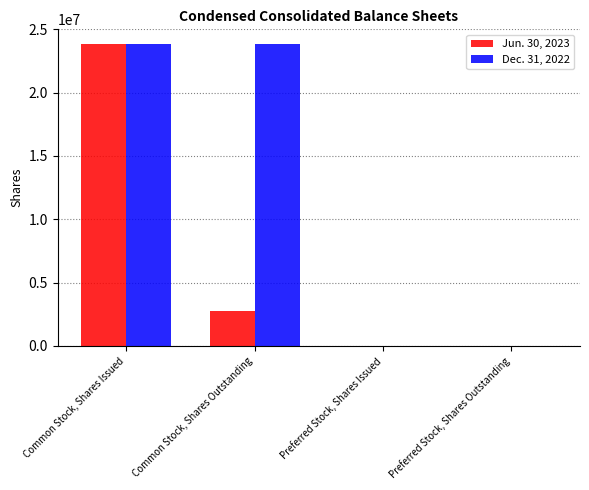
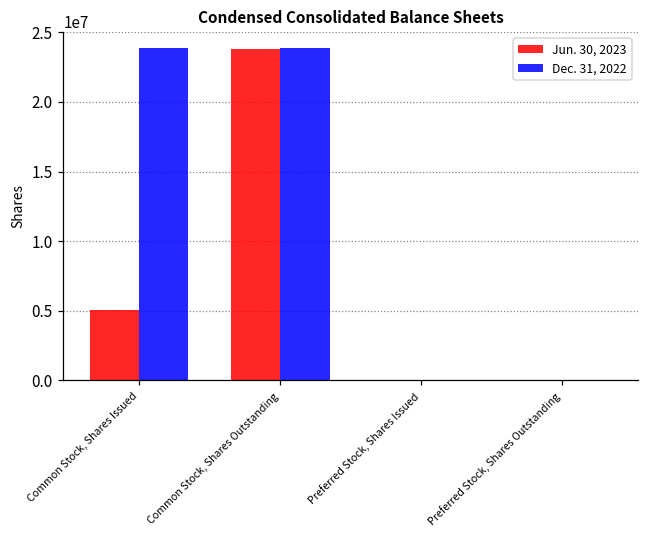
  {
    "Jun. 30, 2023": {
-     "Common Stock, Shares Issued": 23800000,
-     "Common Stock, Shares Outstanding": 2800000,
+     "Common Stock, Shares Issued": 5100000,
+     "Common Stock, Shares Outstanding": 23800000,
      "Preferred Stock, Shares Issued": 0,
      "Preferred Stock, Shares Outstanding": 0
    },
    "Dec. 31, 2022": {
      "Common Stock, Shares Issued": 23900000,
      "Common Stock, Shares Outstanding": 23900000,
      "Preferred Stock, Shares Issued": 0,
      "Preferred Stock, Shares Outstanding": 0
    }
  }
